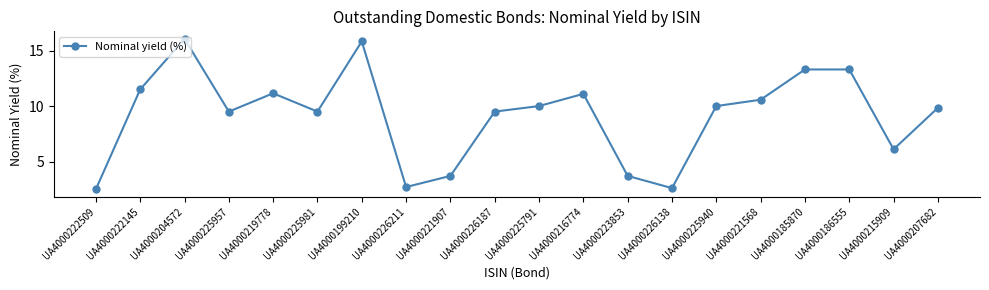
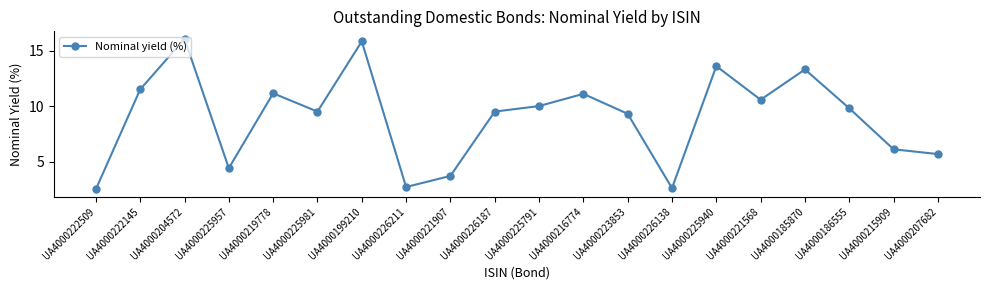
  {
    "UA4000222509": 2.5,
    "UA4000222145": 11.5,
-   "UA4000225957": 9.5,
+   "UA4000225957": 4.4,
    "UA4000219778": 11.2,
    "UA4000225981": 9.5,
    "UA4000199210": 15.8,
    "UA4000226211": 2.7,
    "UA4000221907": 3.7,
    "UA4000226187": 9.5,
    "UA4000225791": 10.0,
    "UA4000216774": 11.1,
-   "UA4000223853": 3.7,
+   "UA4000223853": 9.3,
    "UA4000226138": 2.6,
-   "UA4000225940": 10.0,
+   "UA4000225940": 13.6,
    "UA4000221568": 10.6,
    "UA4000185870": 13.3,
-   "UA4000186555": 13.3,
+   "UA4000186555": 9.8,
    "UA4000215909": 6.1,
-   "UA4000207682": 9.8
+   "UA4000207682": 5.7
  }
